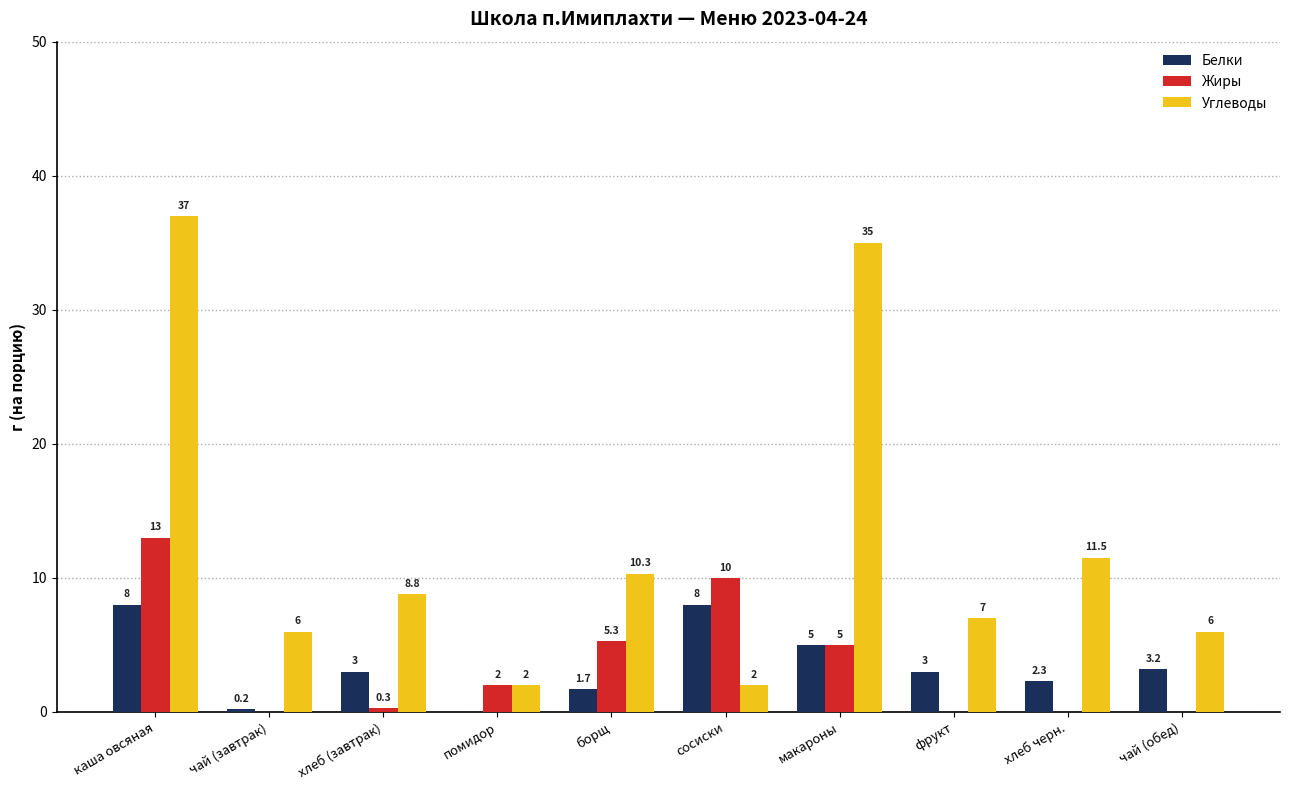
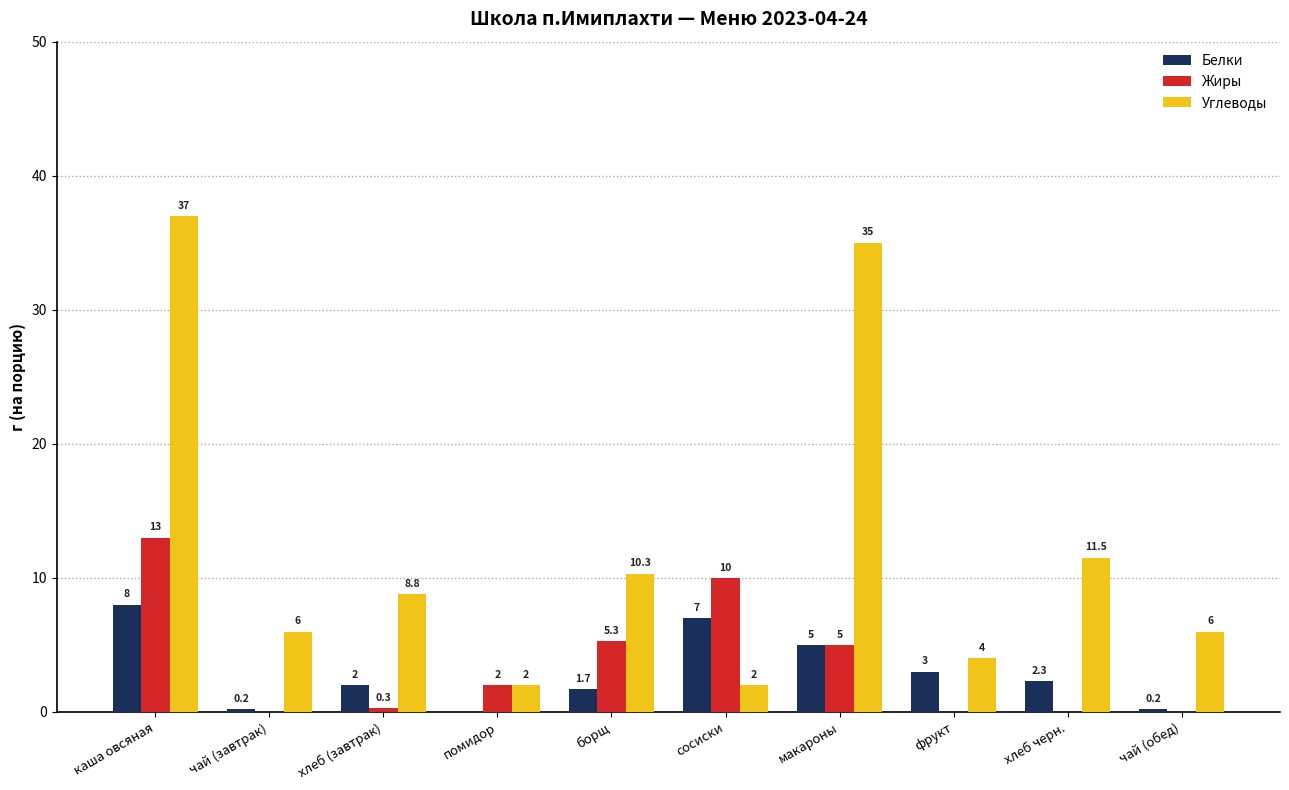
  {
    "Белки": {
      "каша овсяная": 8,
      "чай (завтрак)": 0.2,
-     "хлеб (завтрак)": 3,
+     "хлеб (завтрак)": 2,
      "борщ": 1.7,
-     "сосиски": 8,
+     "сосиски": 7,
      "макароны": 5,
      "фрукт": 3,
      "хлеб черн.": 2.3,
-     "чай (обед)": 3.2
+     "чай (обед)": 0.2
    },
    "Жиры": {
      "каша овсяная": 13,
      "хлеб (завтрак)": 0.3,
      "помидор": 2,
      "борщ": 5.3,
      "сосиски": 10,
      "макароны": 5
    },
    "Углеводы": {
      "каша овсяная": 37,
      "чай (завтрак)": 6,
      "хлеб (завтрак)": 8.8,
      "помидор": 2,
      "борщ": 10.3,
      "сосиски": 2,
      "макароны": 35,
-     "фрукт": 7,
+     "фрукт": 4,
      "хлеб черн.": 11.5,
      "чай (обед)": 6
    }
  }
